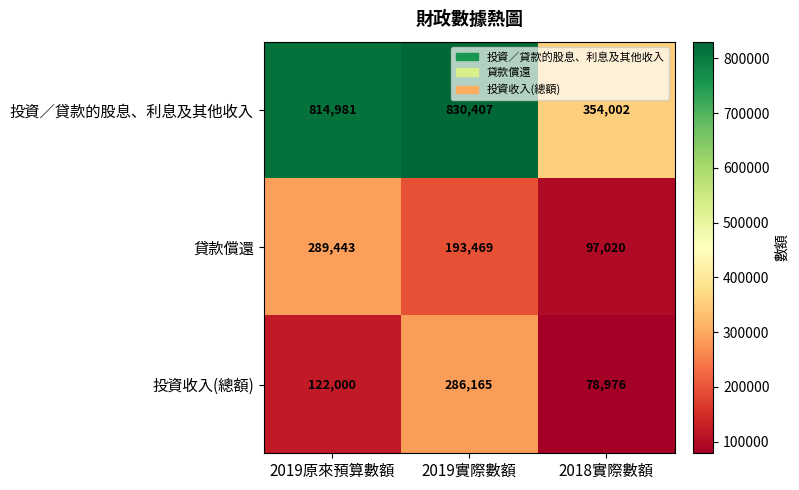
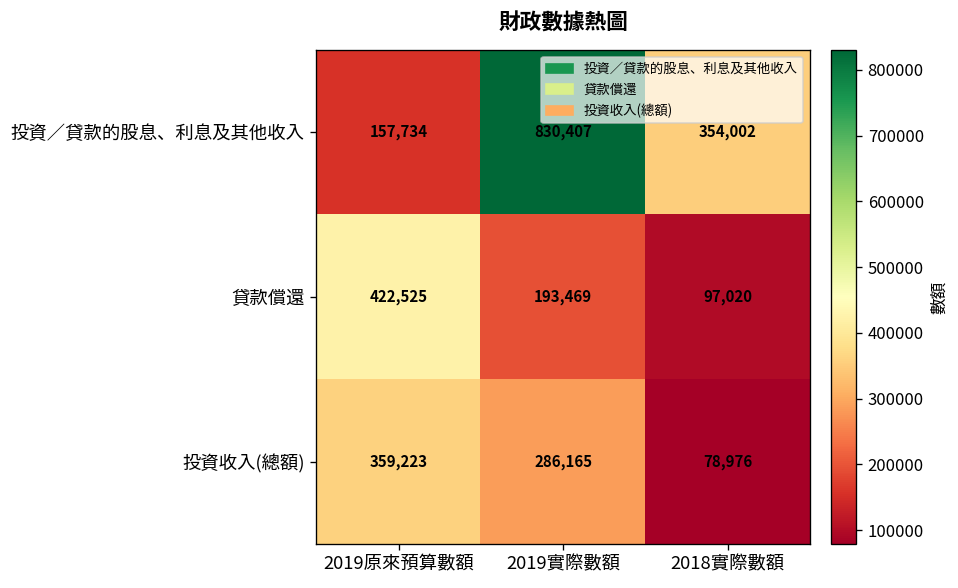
  {
    "投資／貸款的股息、利息及其他收入": {
-     "2019原來預算數額": "814,981",
+     "2019原來預算數額": "157,734",
      "2019實際數額": "830,407",
      "2018實際數額": "354,002"
    },
    "貸款償還": {
-     "2019原來預算數額": "289,443",
+     "2019原來預算數額": "422,525",
      "2019實際數額": "193,469",
      "2018實際數額": "97,020"
    },
    "投資收入(總額)": {
-     "2019原來預算數額": "122,000",
+     "2019原來預算數額": "359,223",
      "2019實際數額": "286,165",
      "2018實際數額": "78,976"
    }
  }
